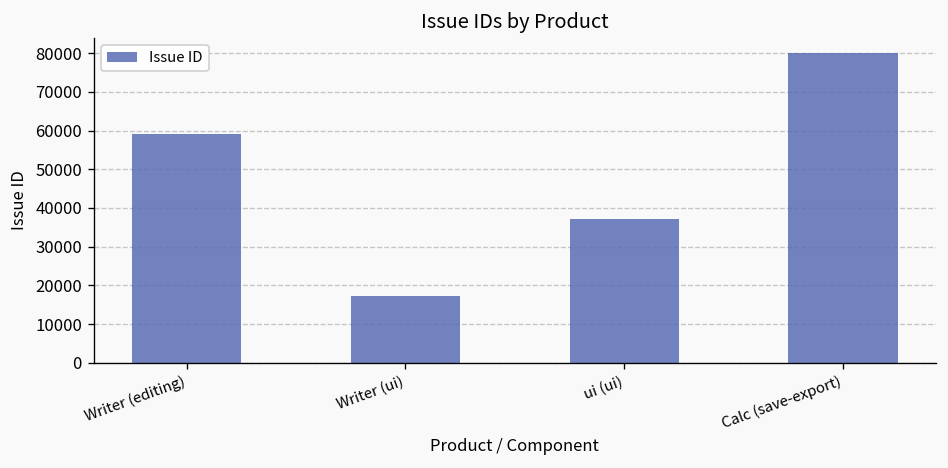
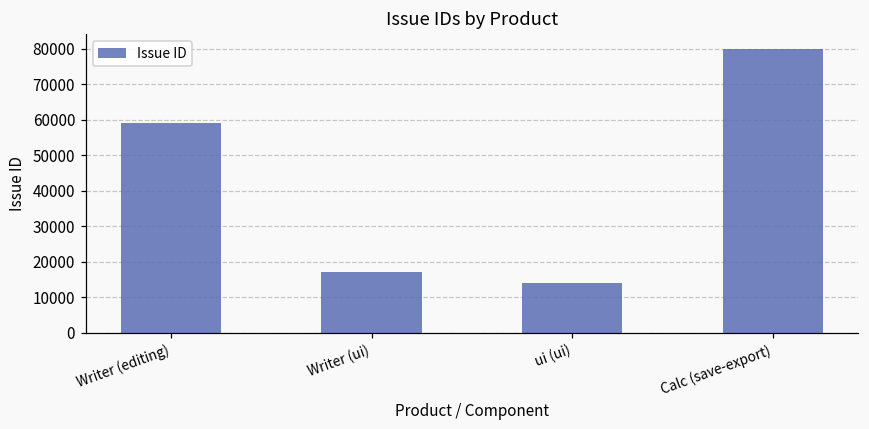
  {
    "Writer (editing)": 59000,
    "Writer (ui)": 17000,
-   "ui (ui)": 37000,
+   "ui (ui)": 14000,
    "Calc (save-export)": 80000
  }
